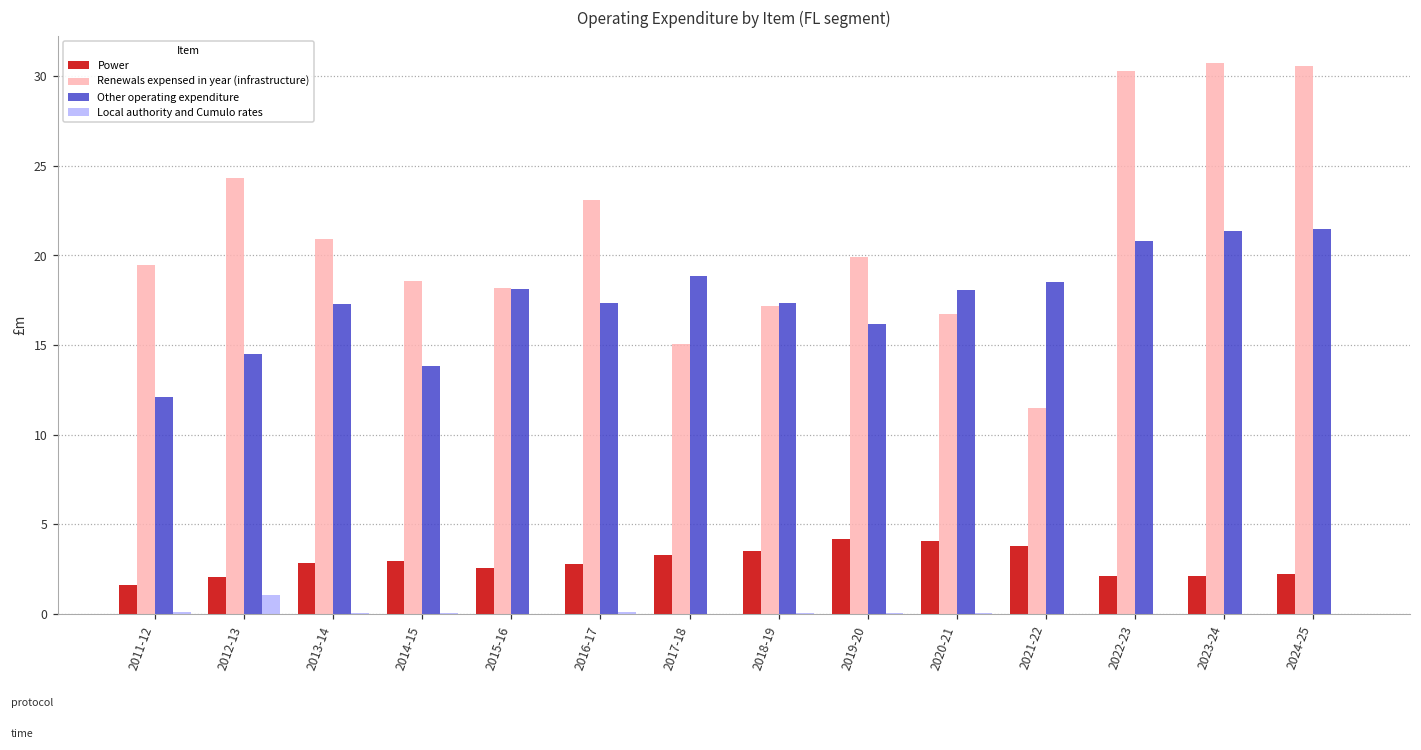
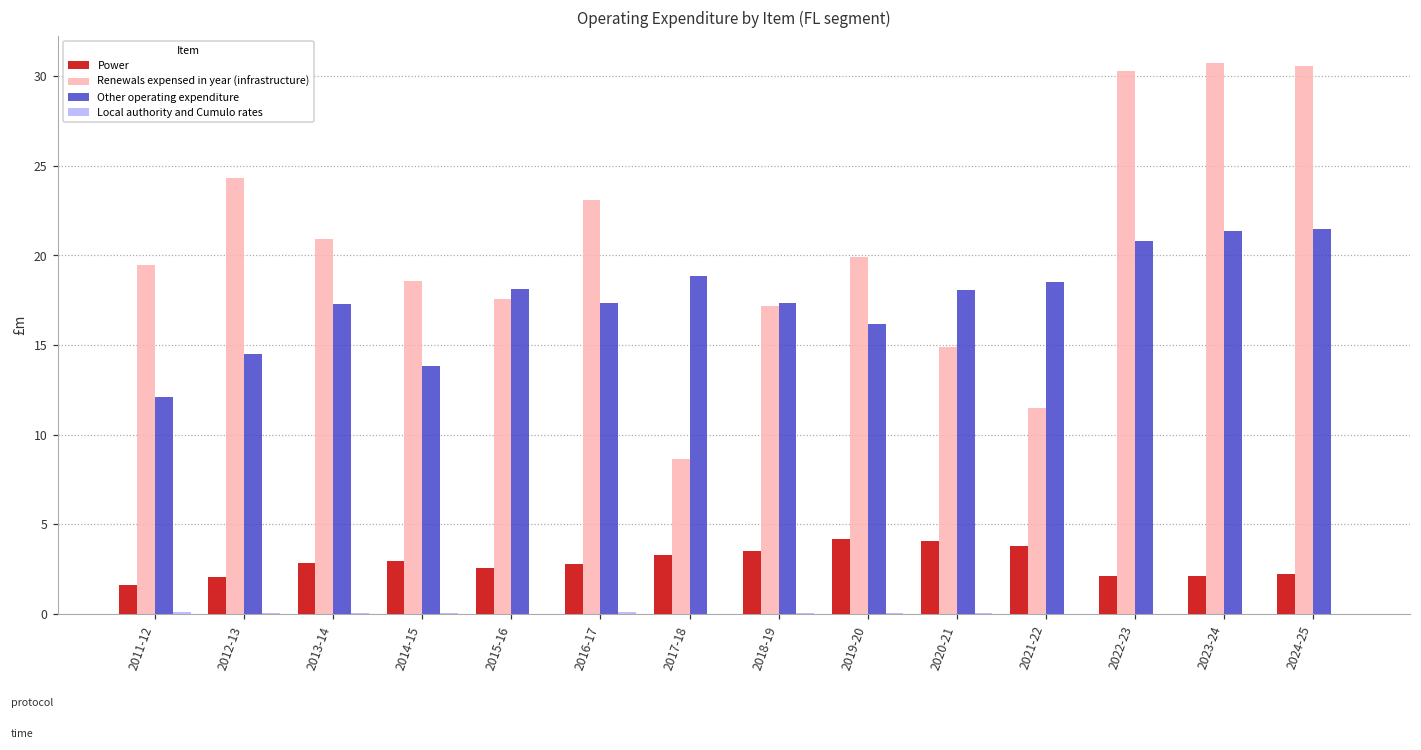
  {
    "Power": {
      "2011-12": 1.6,
      "2012-13": 2.1,
      "2013-14": 2.8,
      "2014-15": 2.9,
      "2015-16": 2.6,
      "2016-17": 2.8,
      "2017-18": 3.3,
      "2018-19": 3.5,
      "2019-20": 4.2,
      "2020-21": 4.1,
      "2021-22": 3.8,
      "2022-23": 2.1,
      "2023-24": 2.1,
      "2024-25": 2.2
    },
    "Renewals expensed in year (infrastructure)": {
      "2011-12": 19.5,
      "2012-13": 24.3,
      "2013-14": 20.9,
      "2014-15": 18.6,
-     "2015-16": 18.2,
+     "2015-16": 17.6,
      "2016-17": 23.1,
-     "2017-18": 15.1,
+     "2017-18": 8.6,
      "2018-19": 17.2,
      "2019-20": 19.9,
-     "2020-21": 16.7,
+     "2020-21": 14.9,
      "2021-22": 11.5,
      "2022-23": 30.3,
      "2023-24": 30.7,
      "2024-25": 30.6
    },
    "Other operating expenditure": {
      "2011-12": 12.1,
      "2012-13": 14.5,
      "2013-14": 17.3,
      "2014-15": 13.8,
      "2015-16": 18.1,
      "2016-17": 17.3,
      "2017-18": 18.8,
      "2018-19": 17.4,
      "2019-20": 16.2,
      "2020-21": 18.1,
      "2021-22": 18.5,
      "2022-23": 20.8,
      "2023-24": 21.4,
      "2024-25": 21.5
    },
    "Local authority and Cumulo rates": {
-     "2012-13": 1.0,
+     "2012-13": 0.1,
      "2015-16": 0.0,
      "2017-18": 0.0,
      "2021-22": 0.0,
      "2022-23": 0.0,
      "2023-24": 0.0,
      "2024-25": 0.0
    }
  }
